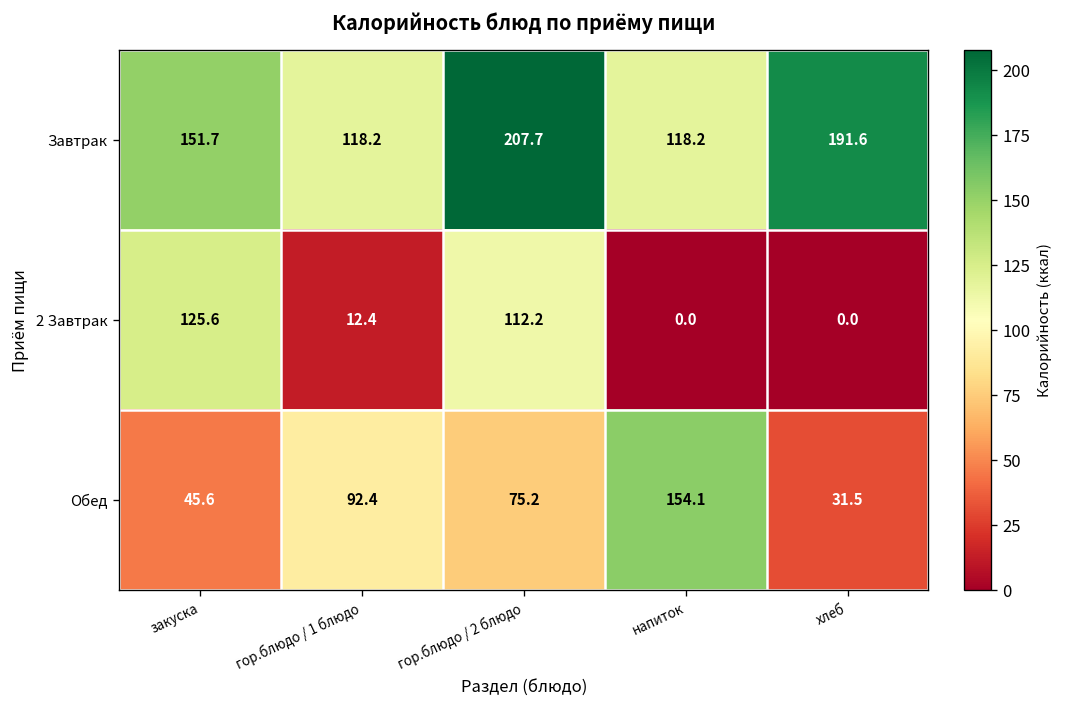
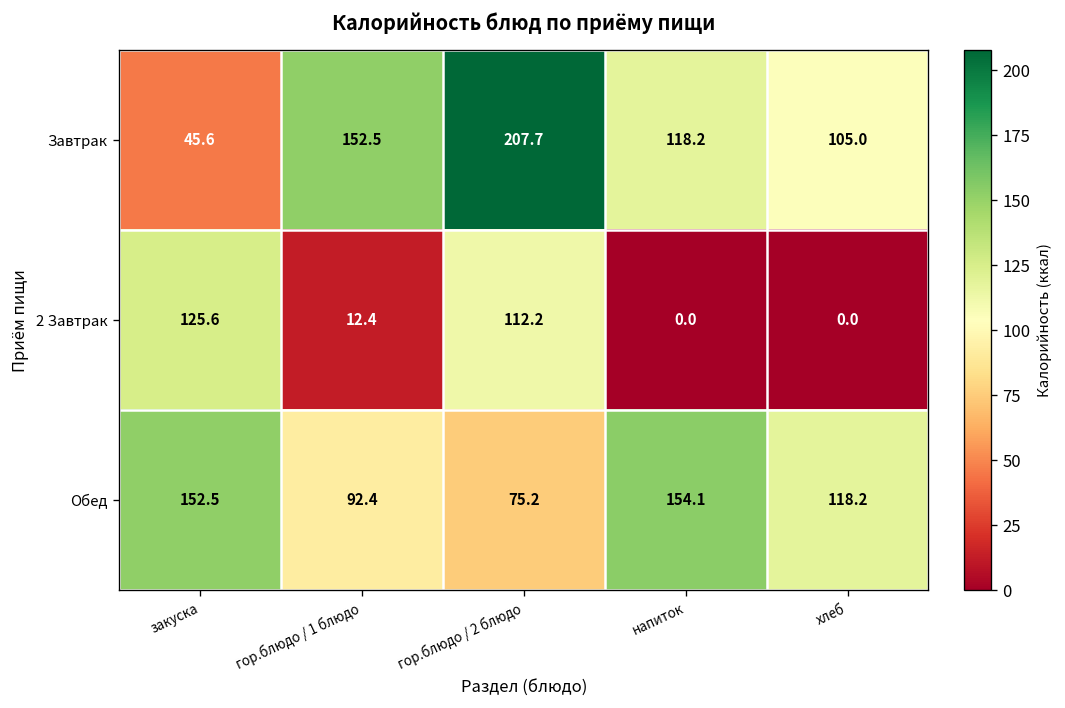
  {
    "Завтрак": {
-     "закуска": 151.7,
-     "гор.блюдо / 1 блюдо": 118.2,
+     "закуска": 45.6,
+     "гор.блюдо / 1 блюдо": 152.5,
      "гор.блюдо / 2 блюдо": 207.7,
      "напиток": 118.2,
-     "хлеб": 191.6
+     "хлеб": 105.0
    },
    "2 Завтрак": {
      "закуска": 125.6,
      "гор.блюдо / 1 блюдо": 12.4,
      "гор.блюдо / 2 блюдо": 112.2,
      "напиток": 0.0,
      "хлеб": 0.0
    },
    "Обед": {
-     "закуска": 45.6,
+     "закуска": 152.5,
      "гор.блюдо / 1 блюдо": 92.4,
      "гор.блюдо / 2 блюдо": 75.2,
      "напиток": 154.1,
-     "хлеб": 31.5
+     "хлеб": 118.2
    }
  }
